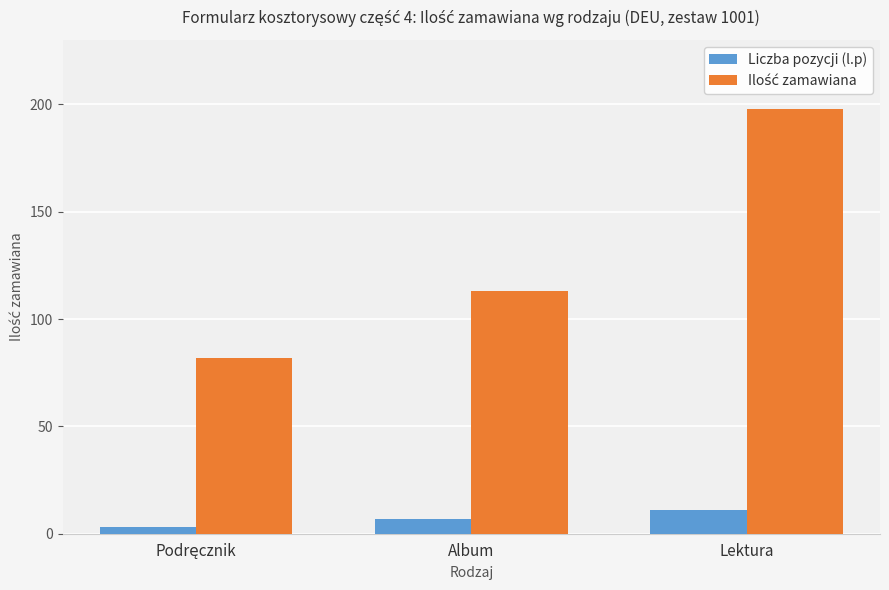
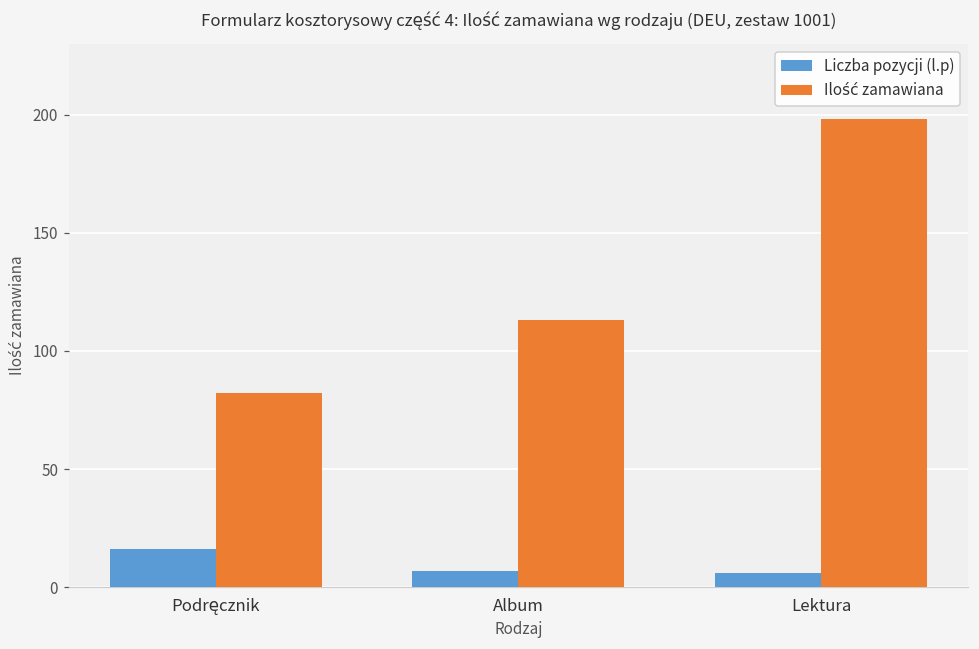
  {
    "Liczba pozycji (l.p)": {
-     "Podręcznik": 3,
+     "Podręcznik": 16,
      "Album": 7,
-     "Lektura": 11
+     "Lektura": 6
    },
    "Ilość zamawiana": {
      "Podręcznik": 82,
      "Album": 113,
      "Lektura": 198
    }
  }
